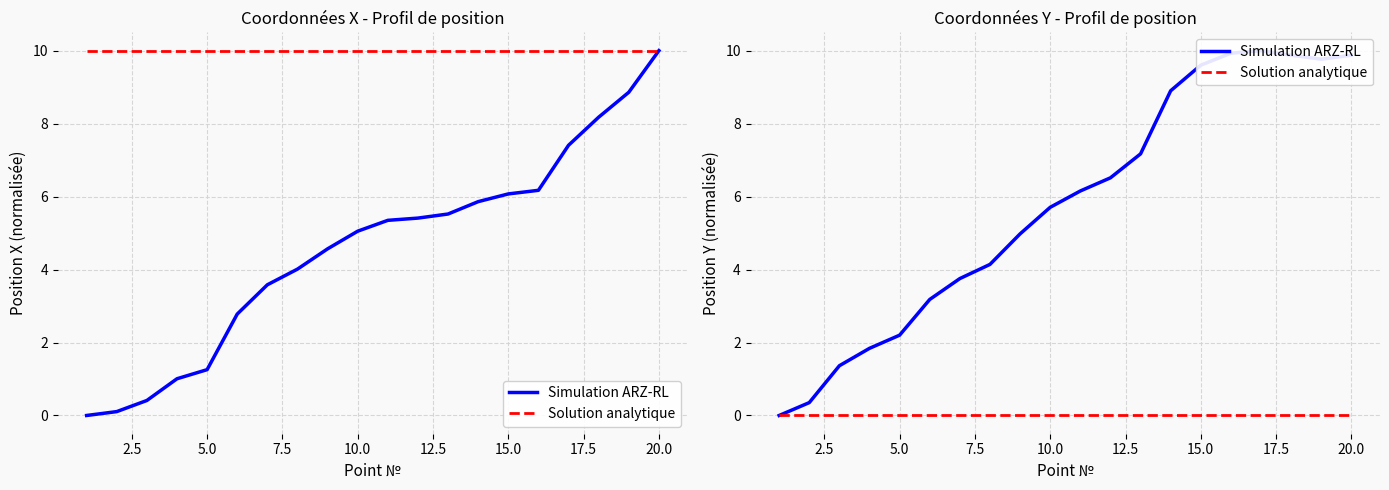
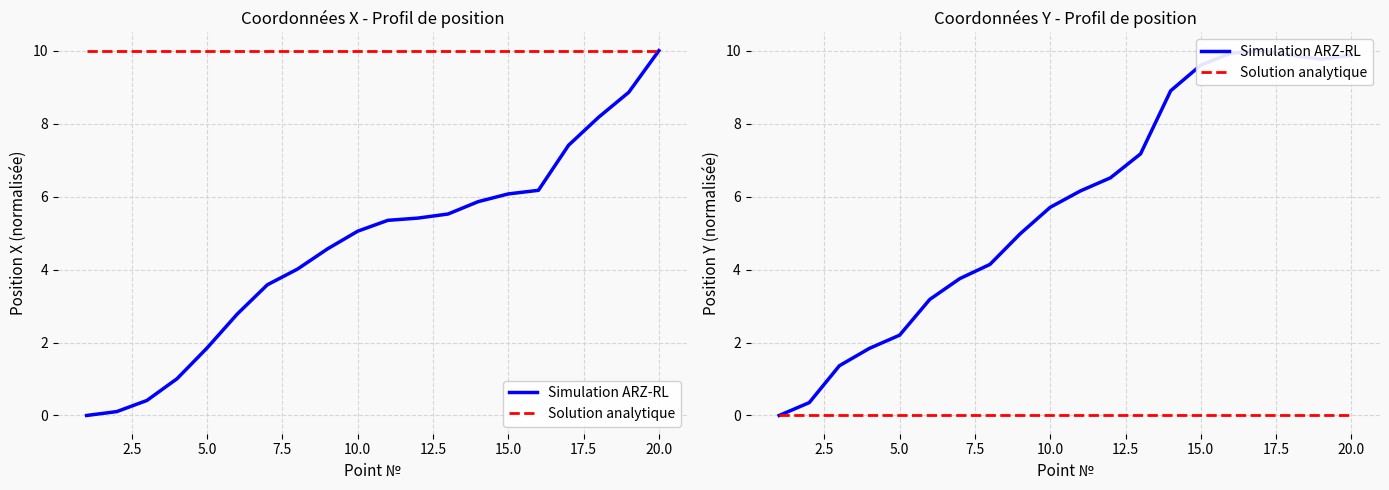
  {
    "Coordonnées X - Profil de position": {
      "Simulation ARZ-RL": {
-       "5.0": 1.3,
+       "5.0": 1.9,
        "10.0": 5.1,
        "15.0": 6.1
      },
      "Solution analytique": {
        "5.0": 10.0,
        "10.0": 10.0,
        "15.0": 10.0
      }
    },
    "Coordonnées Y - Profil de position": {
      "Simulation ARZ-RL": {
        "5.0": 2.2,
        "10.0": 5.7
      },
      "Solution analytique": {
        "5.0": 0.0,
        "10.0": 0.0,
        "15.0": 0.0,
        "20.0": 0.0
      }
    }
  }
